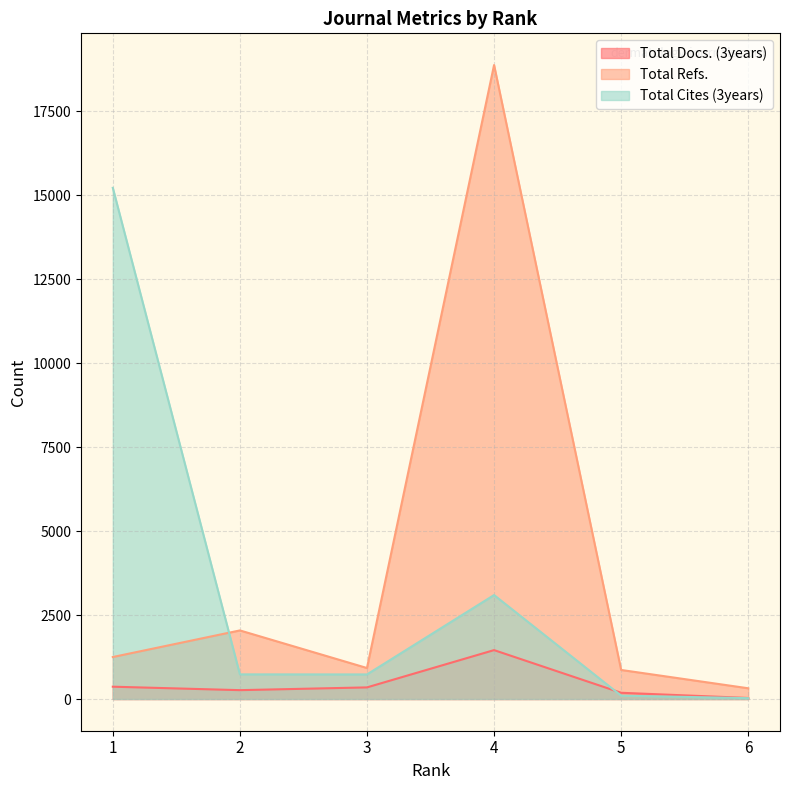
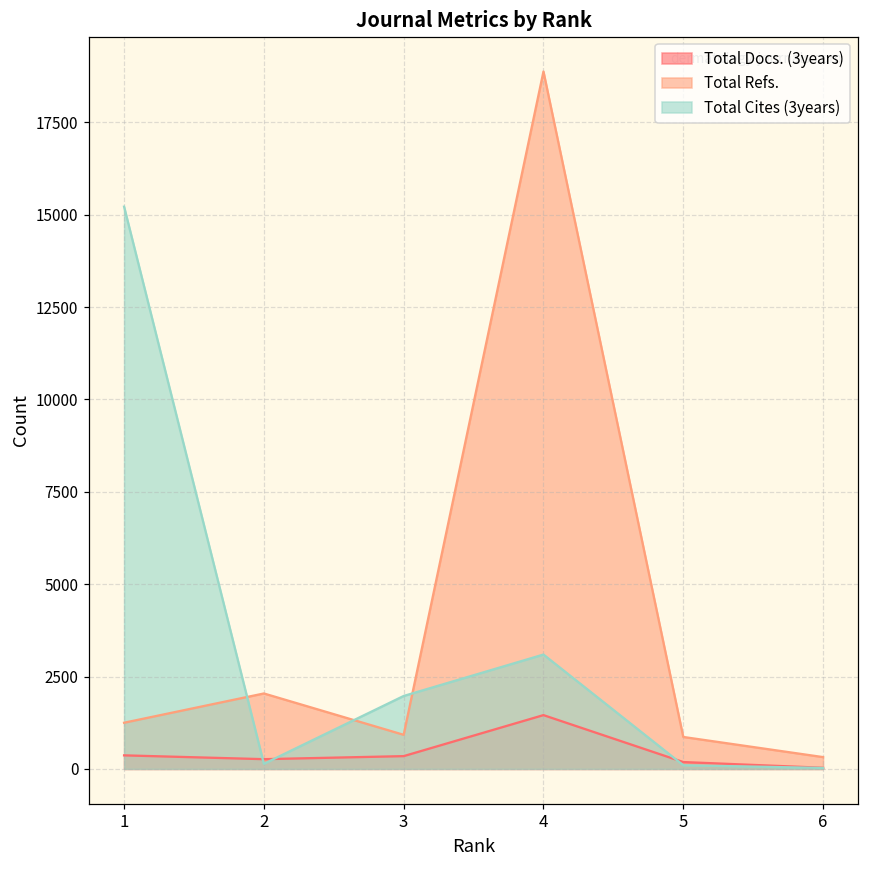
  {
    "Total Cites (3years)": {
      "1": 15200,
-     "2": 700,
-     "3": 700,
+     "2": 100,
+     "3": 2000,
      "4": 3100,
      "5": 100
    }
  }
